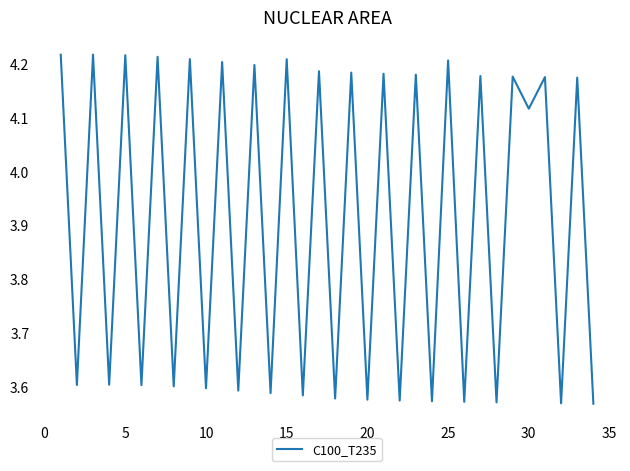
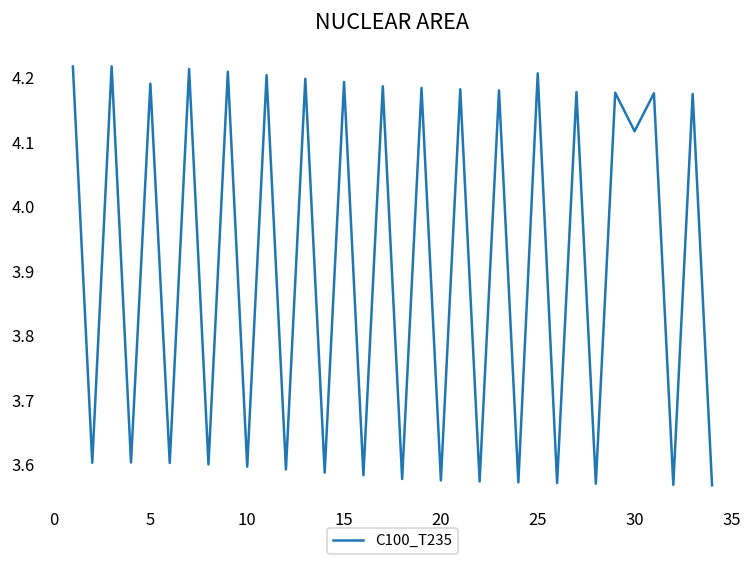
  {
-   "5": 4.22,
+   "5": 4.19,
    "10": 3.60,
-   "15": 4.21,
+   "15": 4.19,
    "20": 3.58,
    "25": 4.21,
    "30": 4.12
  }
